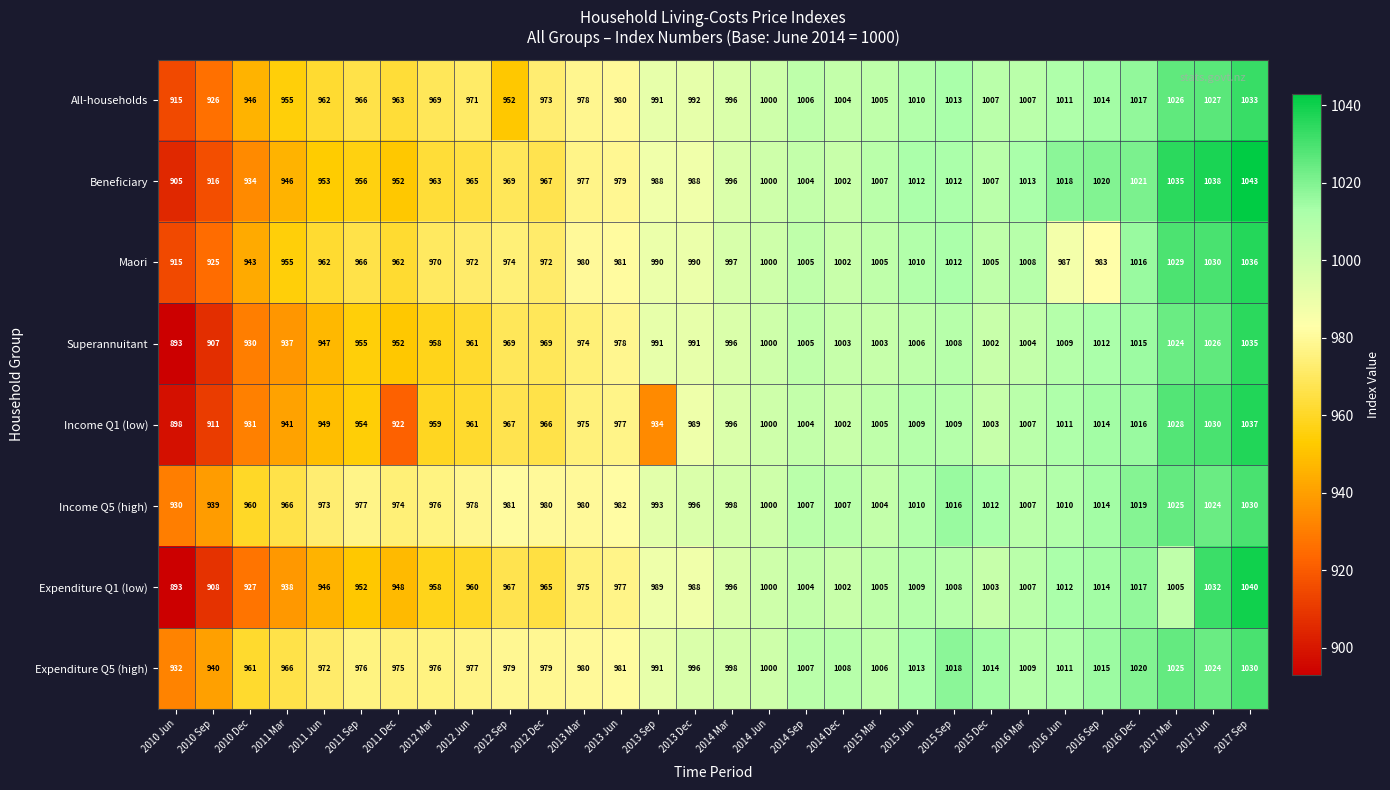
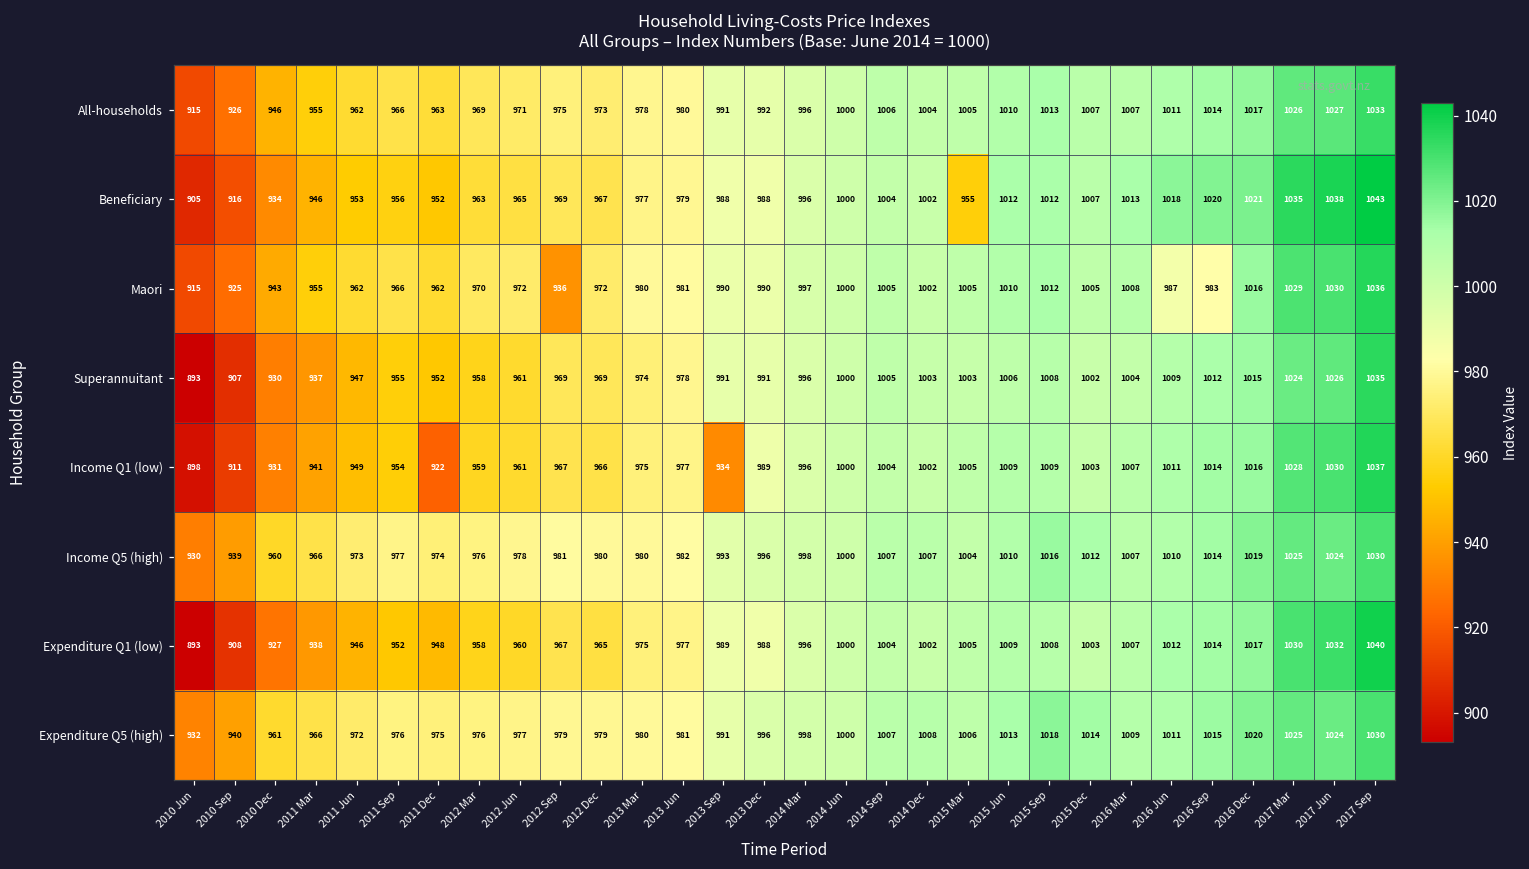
  {
    "All-households": {
      "2010 Jun": 915,
      "2010 Sep": 926,
      "2010 Dec": 946,
      "2011 Mar": 955,
      "2011 Jun": 962,
      "2011 Sep": 966,
      "2011 Dec": 963,
      "2012 Mar": 969,
      "2012 Jun": 971,
-     "2012 Sep": 952,
+     "2012 Sep": 975,
      "2012 Dec": 973,
      "2013 Mar": 978,
      "2013 Jun": 980,
      "2013 Sep": 991,
      "2013 Dec": 992,
      "2014 Mar": 996,
      "2014 Jun": 1000,
      "2014 Sep": 1006,
      "2014 Dec": 1004,
      "2015 Mar": 1005,
      "2015 Jun": 1010,
      "2015 Sep": 1013,
      "2015 Dec": 1007,
      "2016 Mar": 1007,
      "2016 Jun": 1011,
      "2016 Sep": 1014,
      "2016 Dec": 1017,
      "2017 Mar": 1026,
      "2017 Sep": 1033
    },
    "Beneficiary": {
      "2010 Jun": 905,
      "2010 Sep": 916,
      "2010 Dec": 934,
      "2011 Mar": 946,
      "2011 Jun": 953,
      "2011 Sep": 956,
      "2011 Dec": 952,
      "2012 Mar": 963,
      "2012 Jun": 965,
      "2012 Sep": 969,
      "2012 Dec": 967,
      "2013 Mar": 977,
      "2013 Jun": 979,
      "2013 Sep": 988,
      "2013 Dec": 988,
      "2014 Mar": 996,
      "2014 Jun": 1000,
      "2014 Sep": 1004,
      "2014 Dec": 1002,
-     "2015 Mar": 1007,
+     "2015 Mar": 955,
      "2015 Jun": 1012,
      "2015 Sep": 1012,
      "2015 Dec": 1007,
      "2016 Mar": 1013,
      "2016 Jun": 1018,
      "2016 Sep": 1020,
      "2016 Dec": 1021,
      "2017 Mar": 1035,
      "2017 Jun": 1038,
      "2017 Sep": 1043
    },
    "Maori": {
      "2010 Jun": 915,
      "2010 Sep": 925,
      "2010 Dec": 943,
      "2011 Mar": 955,
      "2011 Jun": 962,
      "2011 Sep": 966,
      "2011 Dec": 962,
      "2012 Mar": 970,
      "2012 Jun": 972,
-     "2012 Sep": 974,
+     "2012 Sep": 936,
      "2012 Dec": 972,
      "2013 Mar": 980,
      "2013 Jun": 981,
      "2013 Sep": 990,
      "2013 Dec": 990,
      "2014 Mar": 997,
      "2014 Jun": 1000,
      "2014 Sep": 1005,
      "2014 Dec": 1002,
      "2015 Mar": 1005,
      "2015 Jun": 1010,
      "2015 Sep": 1012,
      "2015 Dec": 1005,
      "2016 Mar": 1008,
      "2016 Jun": 987,
      "2016 Sep": 983,
      "2016 Dec": 1016,
      "2017 Mar": 1029,
      "2017 Jun": 1030,
      "2017 Sep": 1036
    },
    "Expenditure Q1 (low)": {
      "2010 Jun": 893,
      "2010 Sep": 908,
      "2010 Dec": 927,
      "2011 Mar": 938,
      "2011 Jun": 946,
      "2011 Sep": 952,
      "2011 Dec": 948,
      "2012 Mar": 958,
      "2012 Jun": 960,
      "2012 Sep": 967,
      "2012 Dec": 965,
      "2013 Mar": 975,
      "2013 Jun": 977,
      "2013 Sep": 989,
      "2013 Dec": 988,
      "2014 Mar": 996,
      "2014 Jun": 1000,
      "2014 Sep": 1004,
      "2014 Dec": 1002,
      "2015 Mar": 1005,
      "2015 Jun": 1009,
      "2015 Sep": 1008,
      "2015 Dec": 1003,
      "2016 Mar": 1007,
      "2016 Jun": 1012,
      "2016 Sep": 1014,
      "2016 Dec": 1017,
-     "2017 Mar": 1005,
+     "2017 Mar": 1030,
      "2017 Jun": 1032,
      "2017 Sep": 1040
    }
  }
